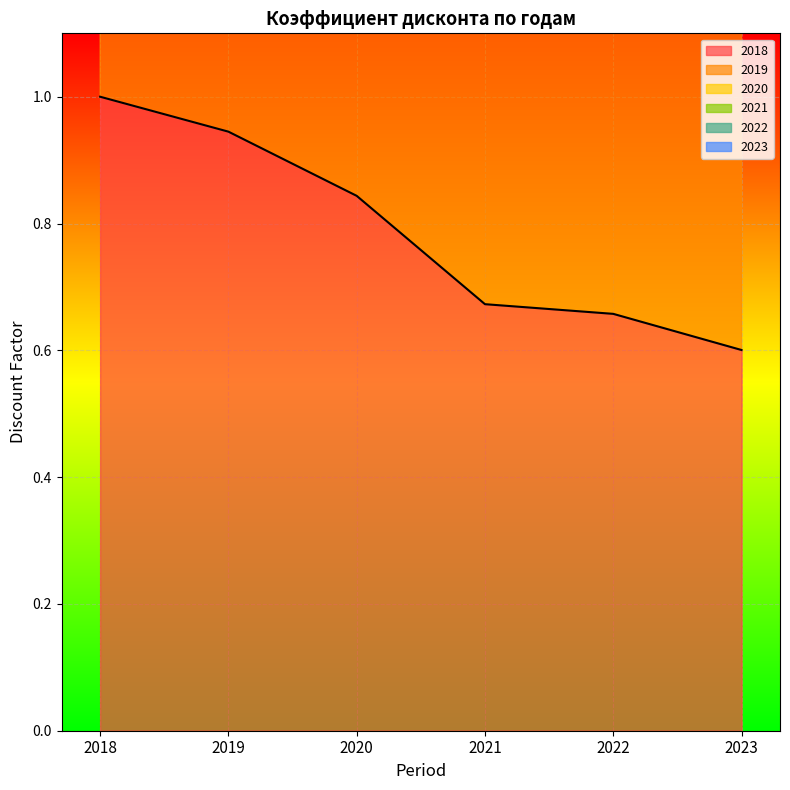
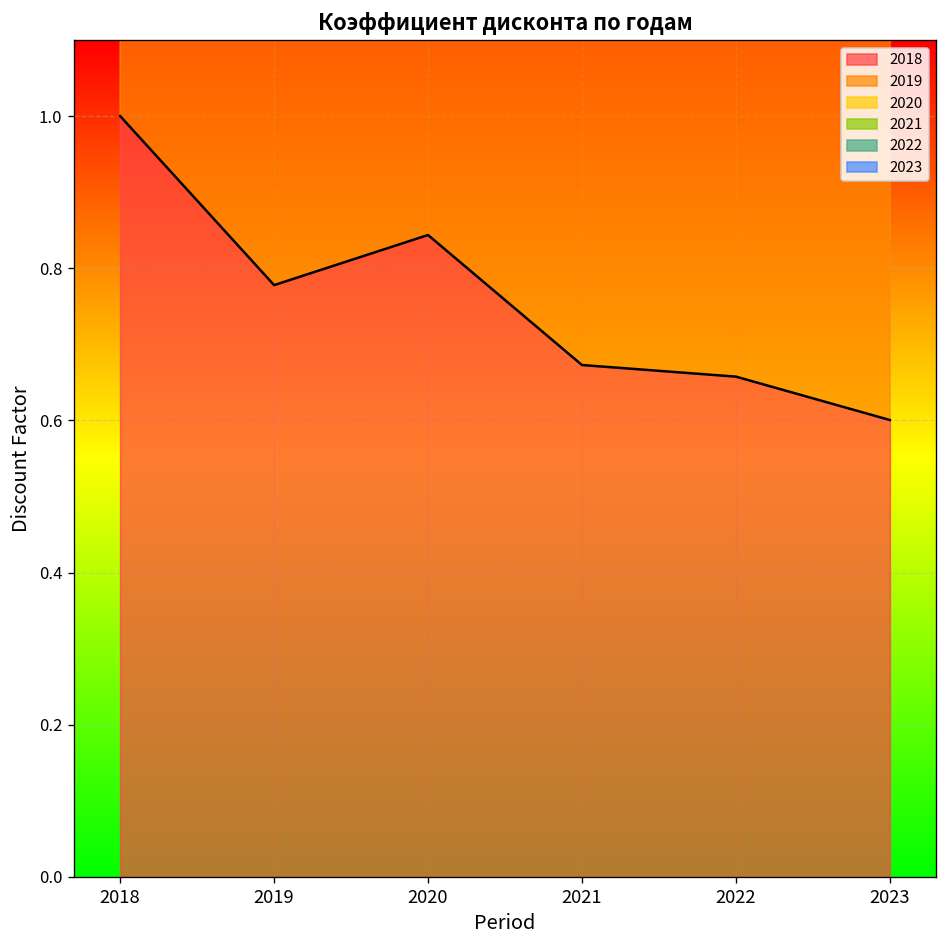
  {
    "2018": {
      "2018": 1.00,
-     "2019": 0.94,
+     "2019": 0.78,
      "2020": 0.84,
      "2021": 0.67,
      "2022": 0.66,
      "2023": 0.60
    }
  }
